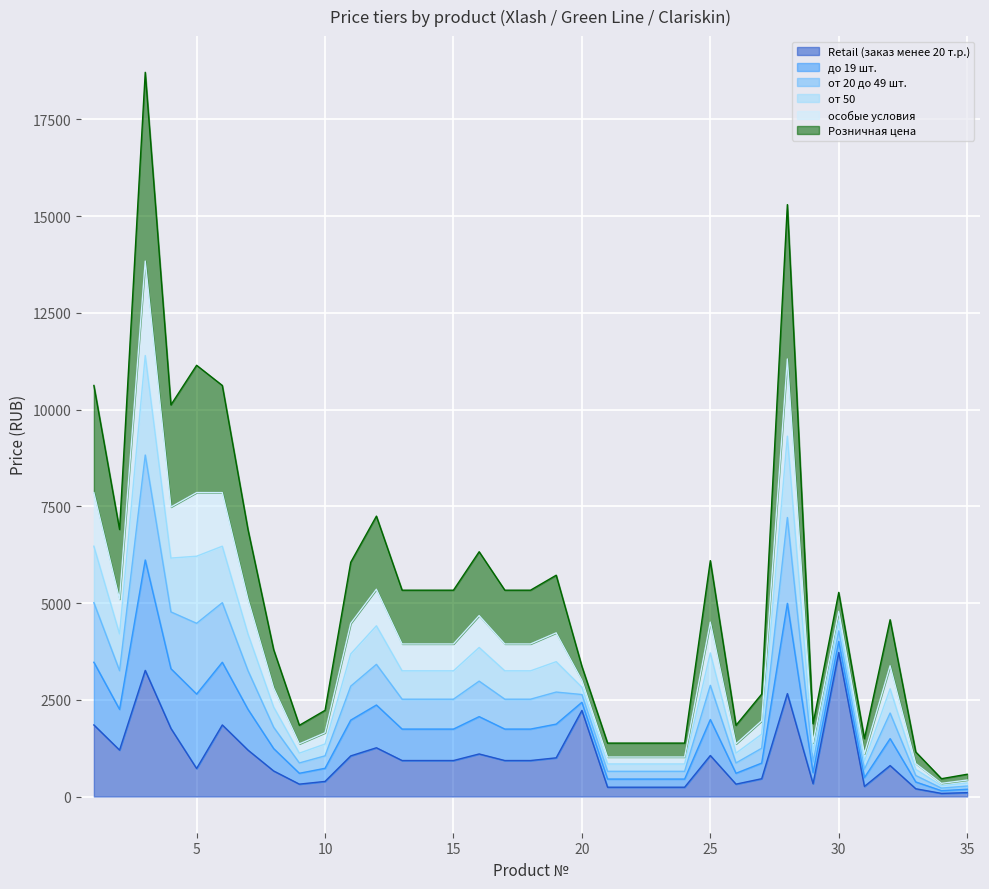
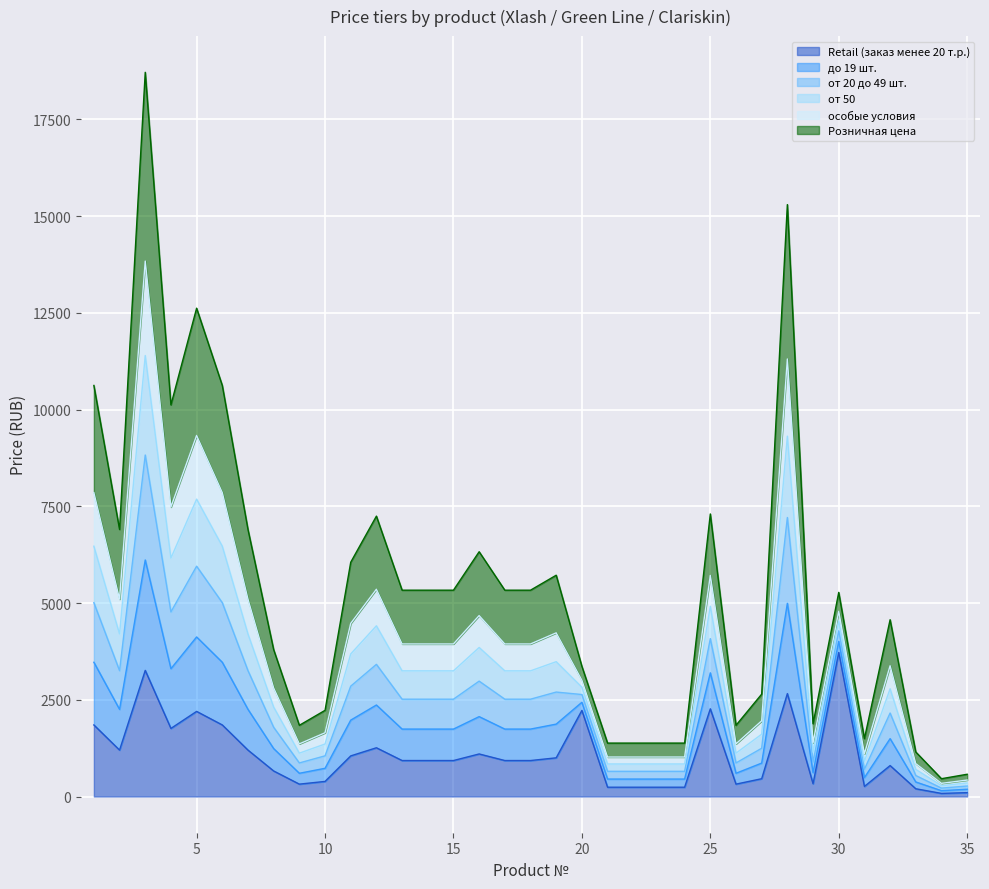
  {
    "Retail (заказ менее 20 т.р.)": {
-     "5": 700,
+     "5": 2200,
      "10": 400,
      "15": 900,
      "20": 2200,
-     "25": 1100,
+     "25": 2300,
      "30": 3700,
      "35": 100
    },
    "Розничная цена": {
      "5": 3300,
      "10": 600,
      "15": 1400,
      "20": 400,
      "25": 1600,
      "30": 500,
      "35": 100
    }
  }
